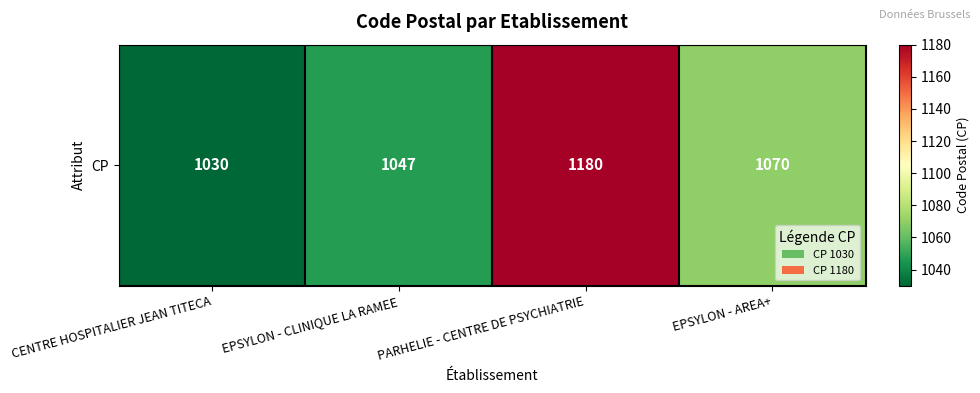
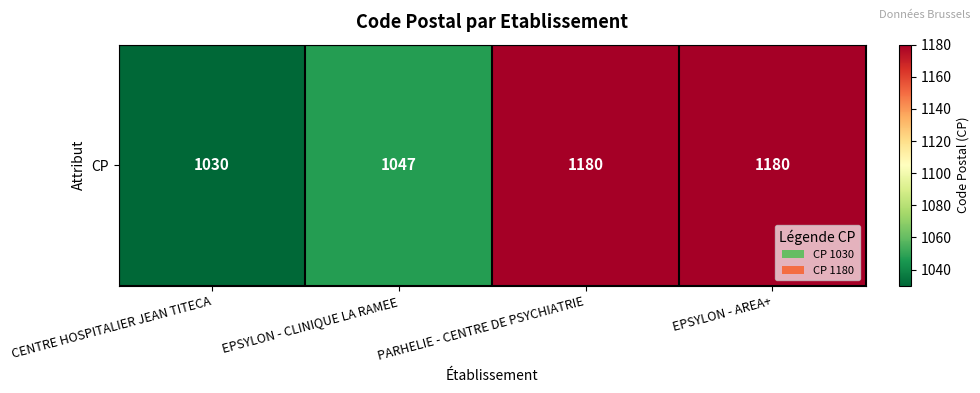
  {
    "CP": {
      "CENTRE HOSPITALIER JEAN TITECA": 1030,
      "EPSYLON - CLINIQUE LA RAMEE": 1047,
      "PARHELIE - CENTRE DE PSYCHIATRIE": 1180,
-     "EPSYLON - AREA+": 1070
+     "EPSYLON - AREA+": 1180
    }
  }
